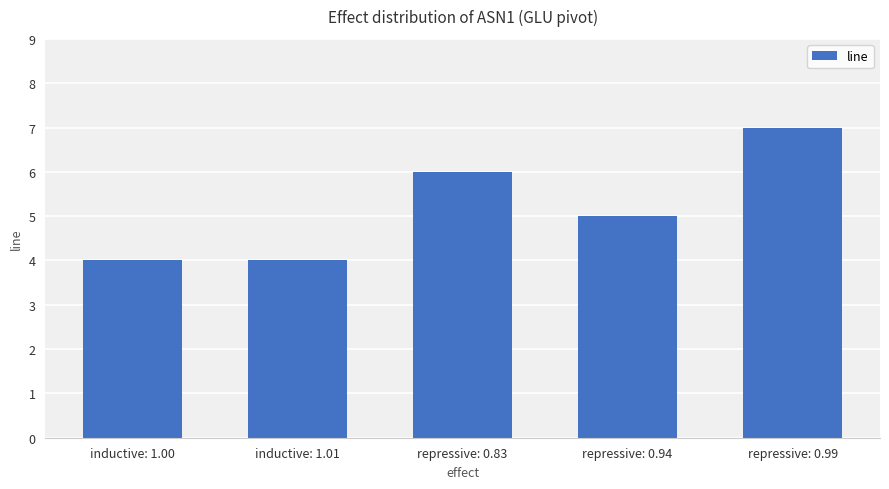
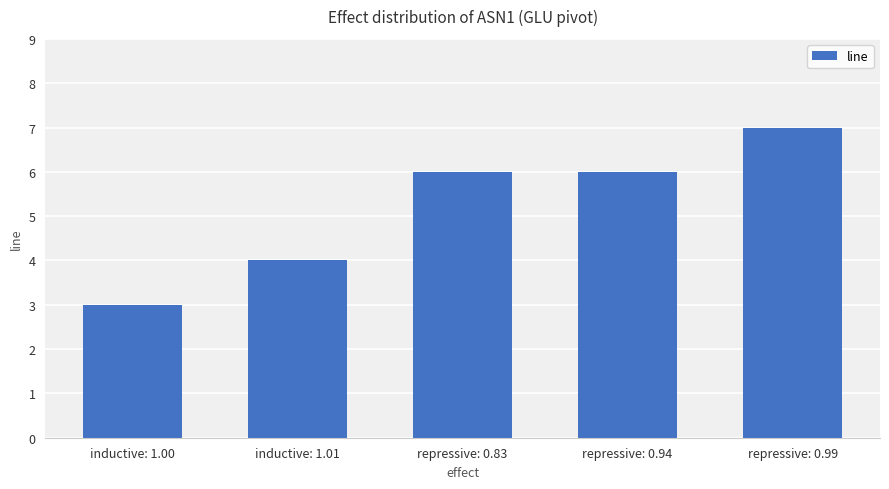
  {
-   "inductive: 1.00": 4,
+   "inductive: 1.00": 3,
    "inductive: 1.01": 4,
    "repressive: 0.83": 6,
-   "repressive: 0.94": 5,
+   "repressive: 0.94": 6,
    "repressive: 0.99": 7
  }
